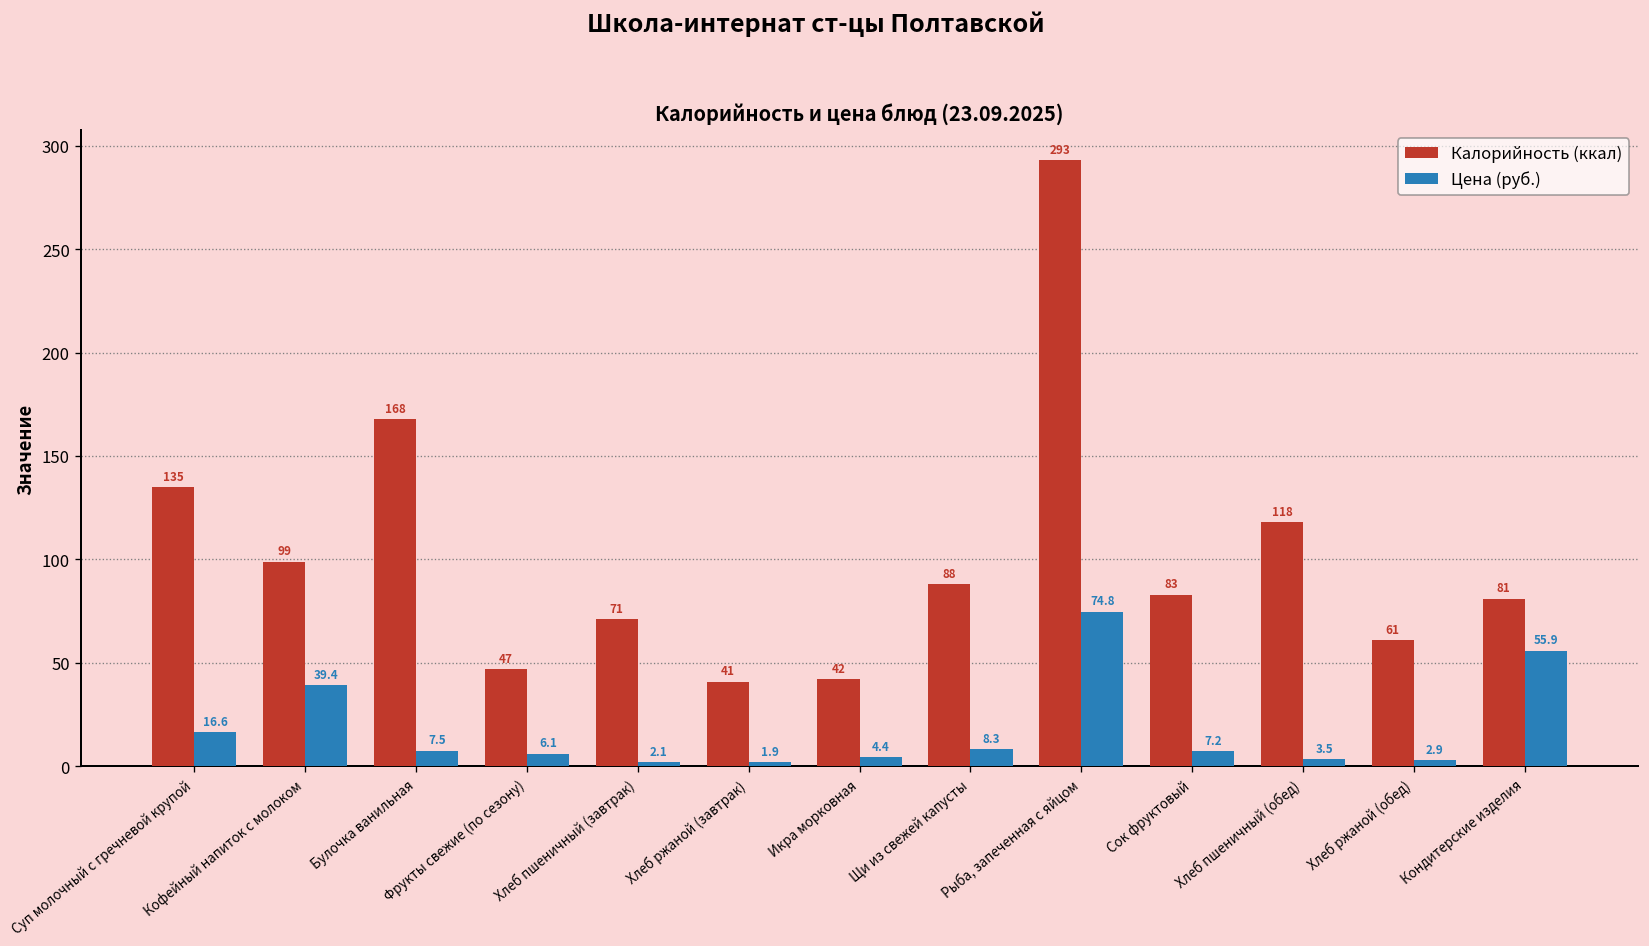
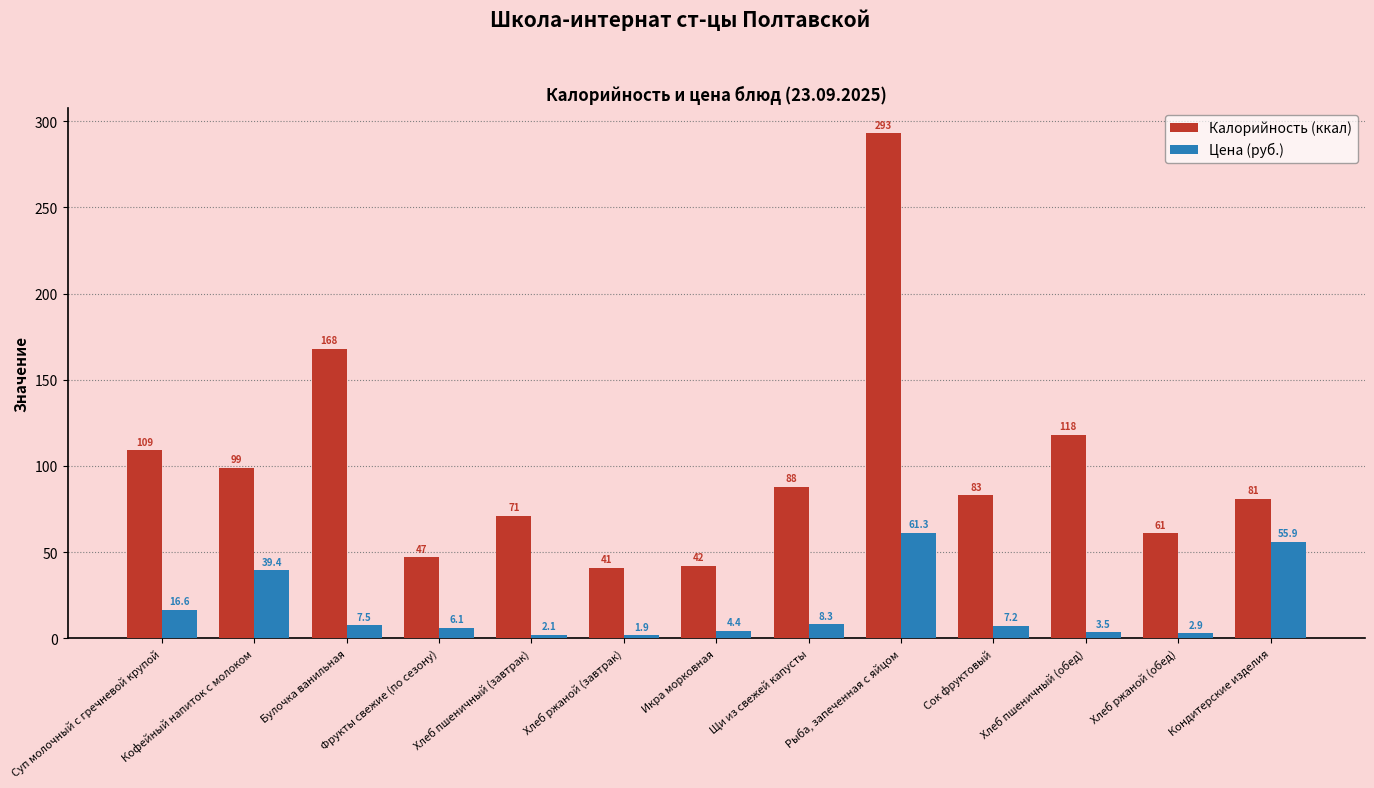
  {
    "Калорийность (ккал)": {
-     "Суп молочный с гречневой крупой": 135,
+     "Суп молочный с гречневой крупой": 109,
      "Кофейный напиток с молоком": 99,
      "Булочка ванильная": 168,
      "Фрукты свежие (по сезону)": 47,
      "Хлеб пшеничный (завтрак)": 71,
      "Хлеб ржаной (завтрак)": 41,
      "Икра морковная": 42,
      "Щи из свежей капусты": 88,
      "Рыба, запеченная с яйцом": 293,
      "Сок фруктовый": 83,
      "Хлеб пшеничный (обед)": 118,
      "Хлеб ржаной (обед)": 61,
      "Кондитерские изделия": 81
    },
    "Цена (руб.)": {
      "Суп молочный с гречневой крупой": 16.6,
      "Кофейный напиток с молоком": 39.4,
      "Булочка ванильная": 7.5,
      "Фрукты свежие (по сезону)": 6.1,
      "Хлеб пшеничный (завтрак)": 2.1,
      "Хлеб ржаной (завтрак)": 1.9,
      "Икра морковная": 4.4,
      "Щи из свежей капусты": 8.3,
-     "Рыба, запеченная с яйцом": 74.8,
+     "Рыба, запеченная с яйцом": 61.3,
      "Сок фруктовый": 7.2,
      "Хлеб пшеничный (обед)": 3.5,
      "Хлеб ржаной (обед)": 2.9,
      "Кондитерские изделия": 55.9
    }
  }
